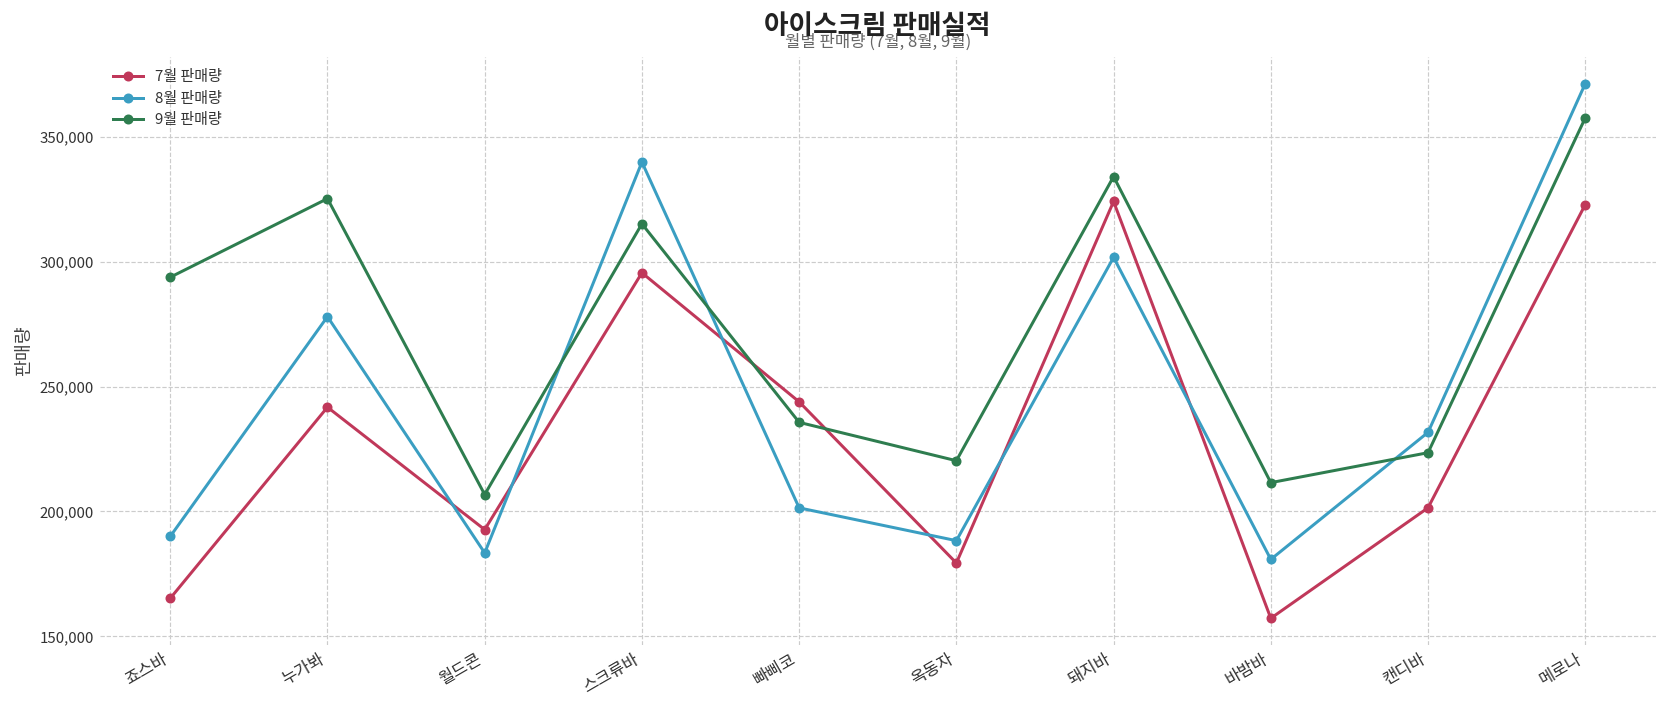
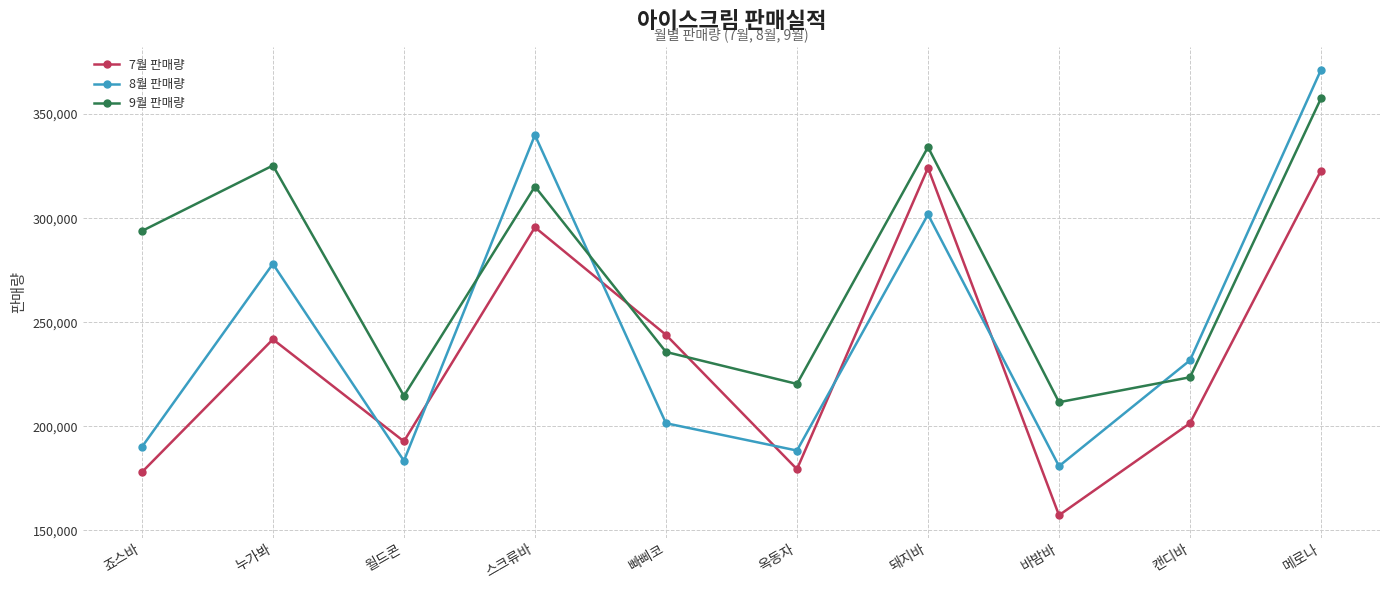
  {
    "7월 판매량": {
-     "죠스바": "165,000",
+     "죠스바": "178,000",
      "누가봐": "242,000",
      "월드콘": "193,000",
      "스크류바": "296,000",
      "빠삐코": "244,000",
      "옥동자": "179,000",
      "돼지바": "324,000",
      "바밤바": "157,000",
      "캔디바": "201,000",
      "메로나": "323,000"
    },
    "8월 판매량": {
      "죠스바": "190,000",
      "누가봐": "278,000",
      "월드콘": "183,000",
      "스크류바": "340,000",
      "빠삐코": "201,000",
      "옥동자": "188,000",
      "돼지바": "302,000",
      "바밤바": "181,000",
      "캔디바": "232,000",
      "메로나": "371,000"
    },
    "9월 판매량": {
      "죠스바": "294,000",
      "누가봐": "325,000",
-     "월드콘": "207,000",
+     "월드콘": "215,000",
      "스크류바": "315,000",
      "빠삐코": "236,000",
      "옥동자": "220,000",
      "돼지바": "334,000",
      "바밤바": "212,000",
      "캔디바": "224,000",
      "메로나": "358,000"
    }
  }
